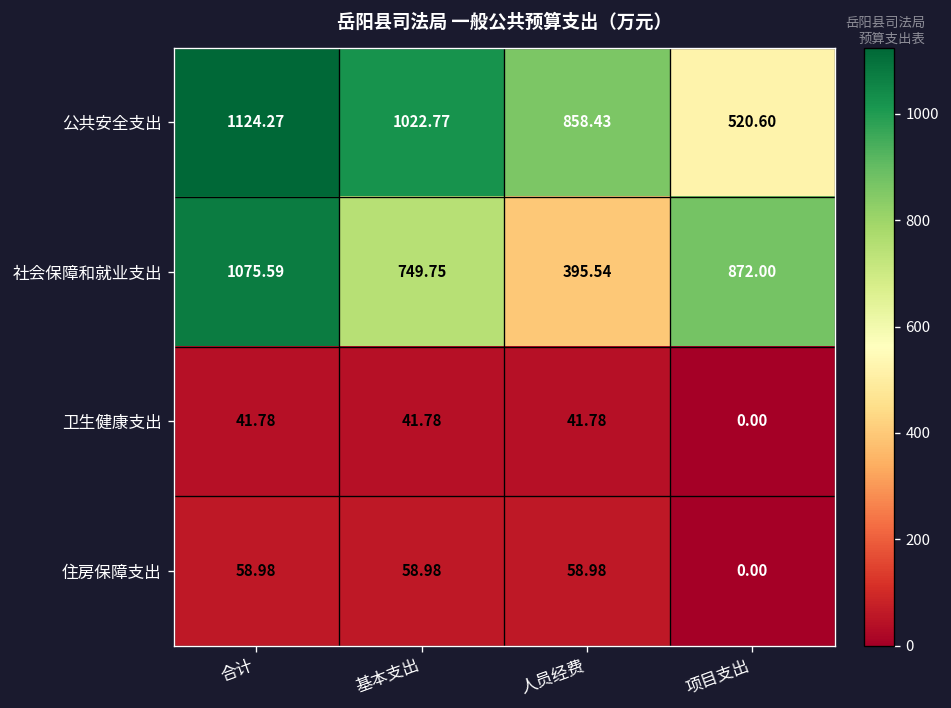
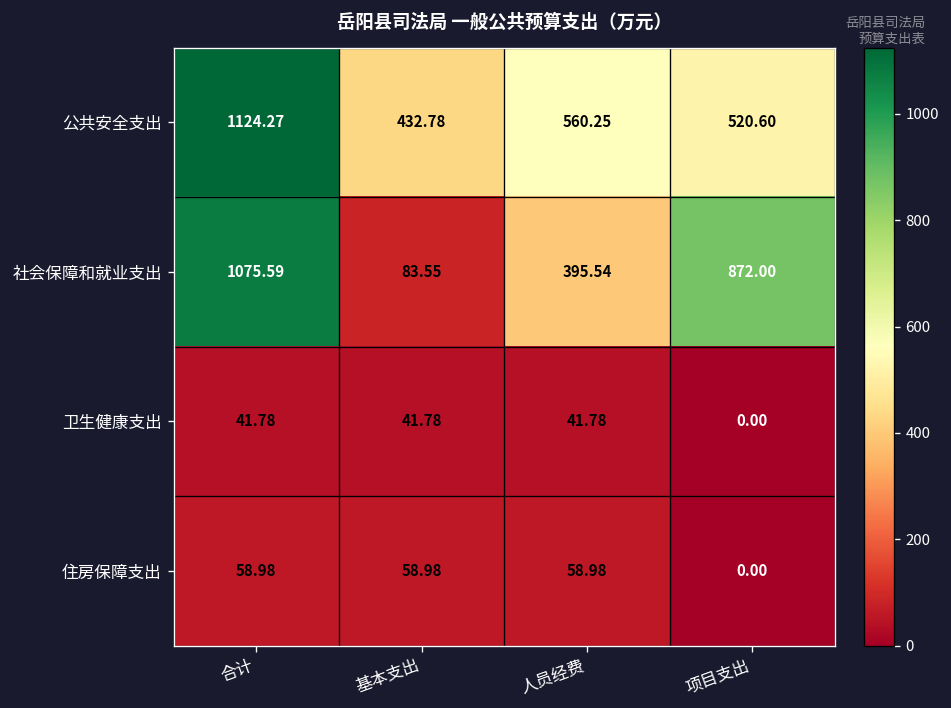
  {
    "公共安全支出": {
      "合计": 1124.27,
-     "基本支出": 1022.77,
-     "人员经费": 858.43,
+     "基本支出": 432.78,
+     "人员经费": 560.25,
      "项目支出": 520.60
    },
    "社会保障和就业支出": {
      "合计": 1075.59,
-     "基本支出": 749.75,
+     "基本支出": 83.55,
      "人员经费": 395.54,
      "项目支出": 872.00
    },
    "卫生健康支出": {
      "合计": 41.78,
      "基本支出": 41.78,
      "人员经费": 41.78,
      "项目支出": 0.00
    },
    "住房保障支出": {
      "合计": 58.98,
      "基本支出": 58.98,
      "人员经费": 58.98,
      "项目支出": 0.00
    }
  }
